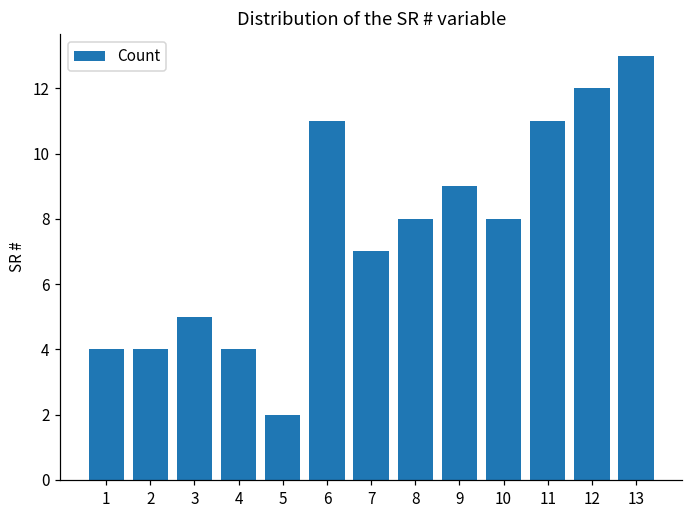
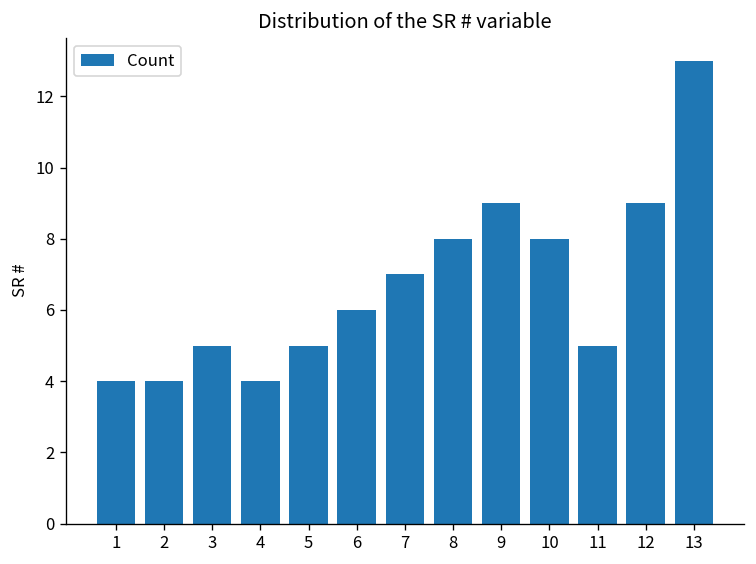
  {
    "1": 4,
    "2": 4,
    "3": 5,
    "4": 4,
-   "5": 2,
-   "6": 11,
+   "5": 5,
+   "6": 6,
    "7": 7,
    "8": 8,
    "9": 9,
    "10": 8,
-   "11": 11,
-   "12": 12,
+   "11": 5,
+   "12": 9,
    "13": 13
  }
